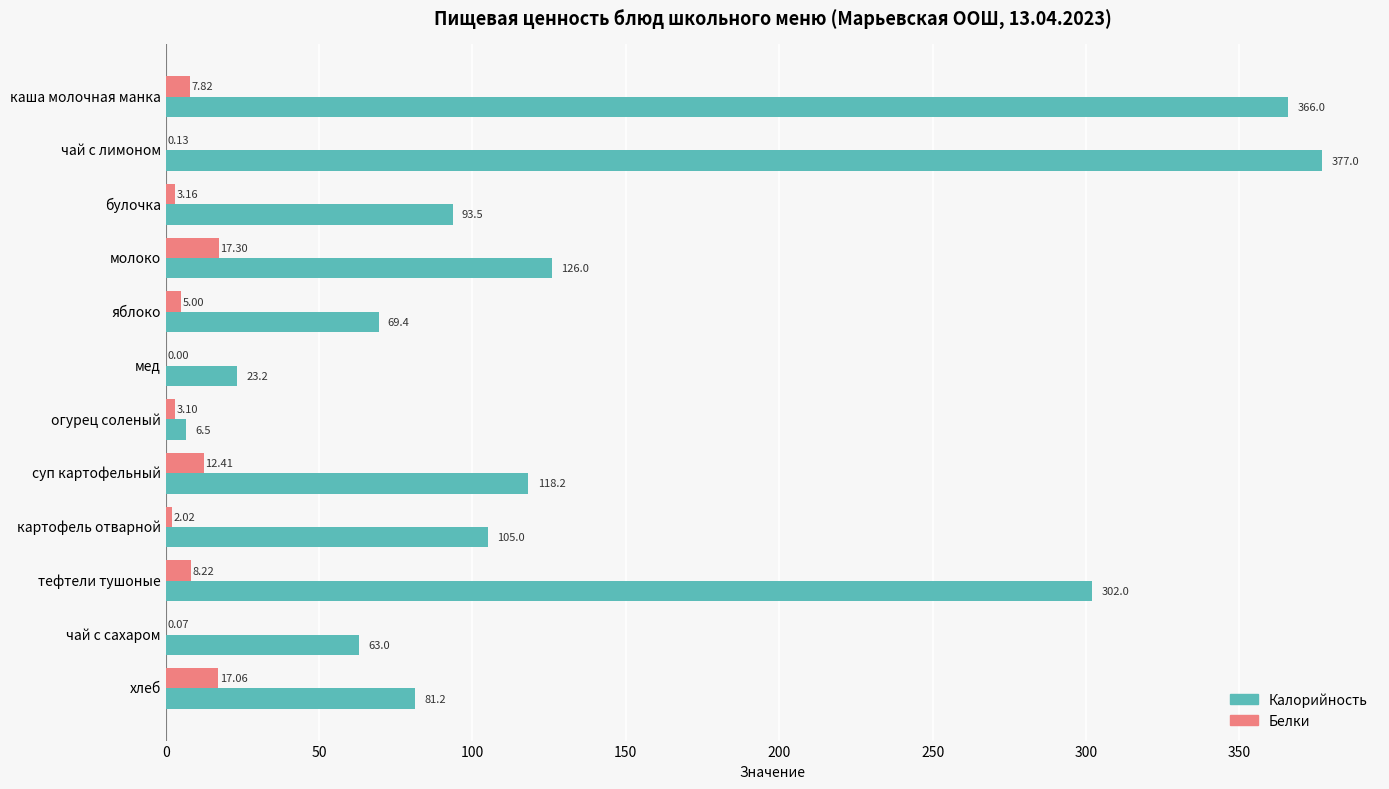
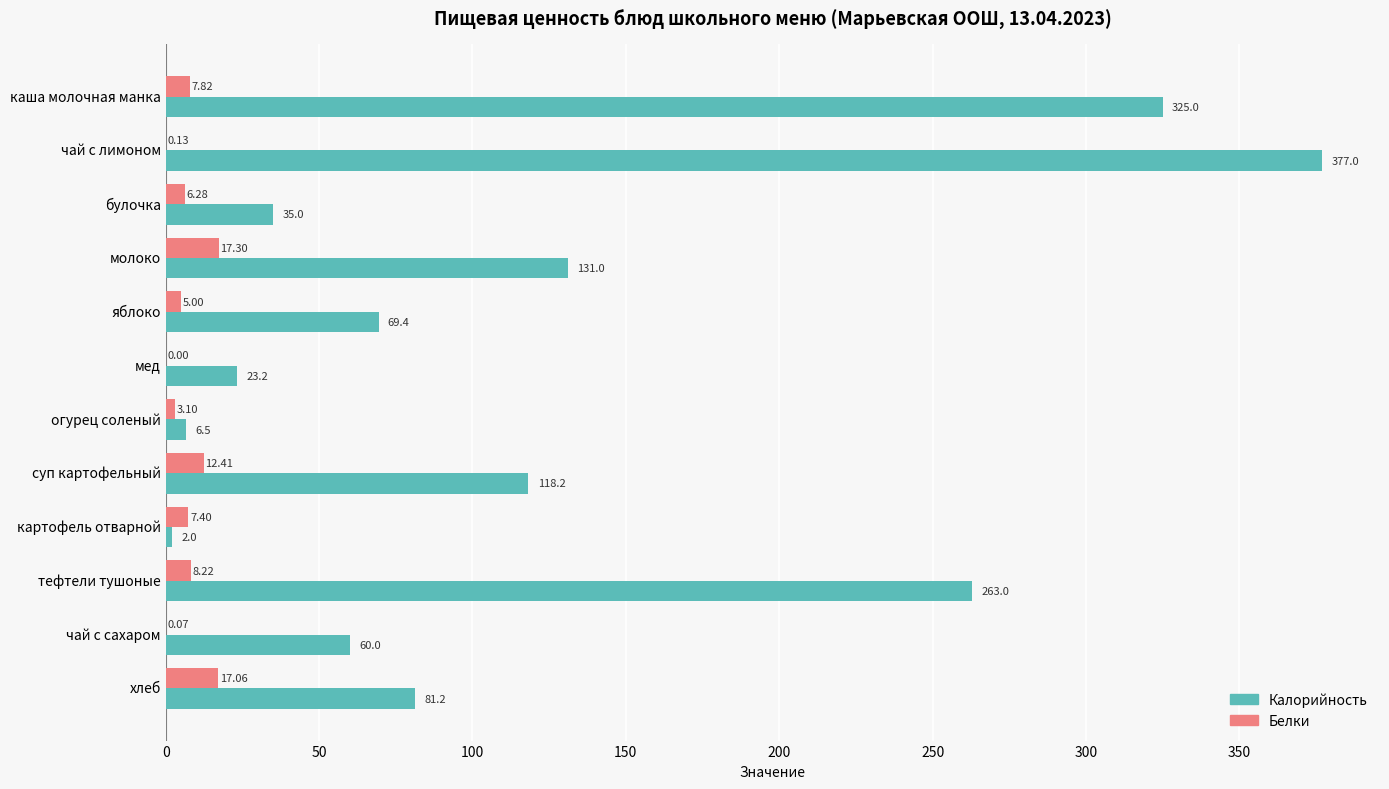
  {
    "Калорийность": {
-     "каша молочная манка": 366.0,
+     "каша молочная манка": 325.0,
      "чай с лимоном": 377.0,
-     "булочка": 93.5,
-     "молоко": 126.0,
+     "булочка": 35.0,
+     "молоко": 131.0,
      "яблоко": 69.4,
      "мед": 23.2,
      "огурец соленый": 6.5,
      "суп картофельный": 118.2,
-     "картофель отварной": 105.0,
-     "тефтели тушоные": 302.0,
-     "чай с сахаром": 63.0,
+     "картофель отварной": 2.0,
+     "тефтели тушоные": 263.0,
+     "чай с сахаром": 60.0,
      "хлеб": 81.2
    },
    "Белки": {
      "каша молочная манка": 7.82,
      "чай с лимоном": 0.13,
-     "булочка": 3.16,
+     "булочка": 6.28,
      "молоко": 17.30,
      "яблоко": 5.00,
      "мед": 0.00,
      "огурец соленый": 3.10,
      "суп картофельный": 12.41,
-     "картофель отварной": 2.02,
+     "картофель отварной": 7.40,
      "тефтели тушоные": 8.22,
      "чай с сахаром": 0.07,
      "хлеб": 17.06
    }
  }
